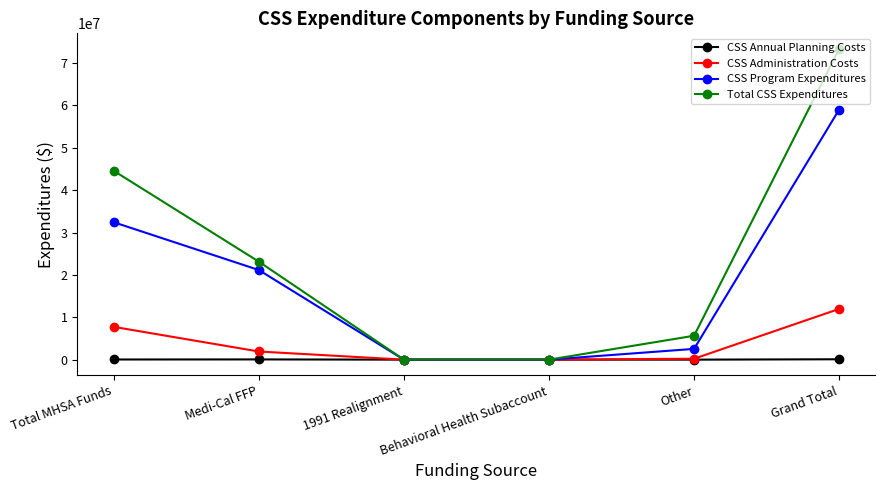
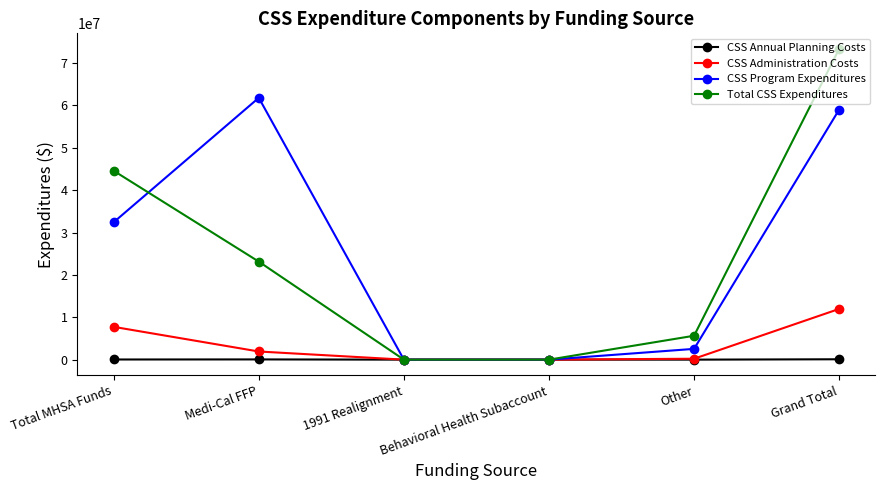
  {
    "CSS Annual Planning Costs": {
      "Total MHSA Funds": 0,
      "Medi-Cal FFP": 0,
      "Grand Total": 0
    },
    "CSS Administration Costs": {
      "Total MHSA Funds": 8000000,
      "Medi-Cal FFP": 2000000,
      "Grand Total": 12000000
    },
    "CSS Program Expenditures": {
      "Total MHSA Funds": 32000000,
-     "Medi-Cal FFP": 21000000,
+     "Medi-Cal FFP": 62000000,
      "Other": 3000000,
      "Grand Total": 59000000
    },
    "Total CSS Expenditures": {
      "Total MHSA Funds": 45000000,
      "Medi-Cal FFP": 23000000,
      "Other": 6000000
    }
  }
